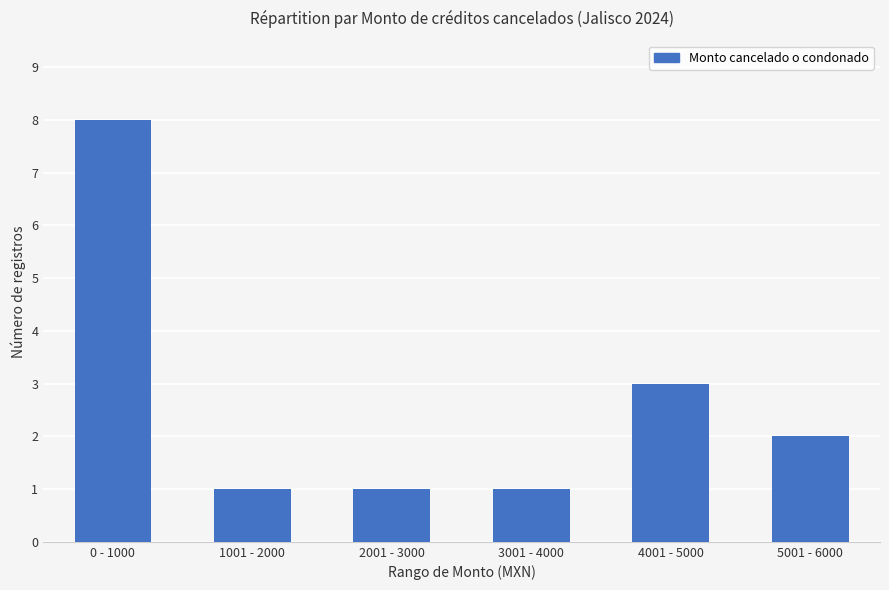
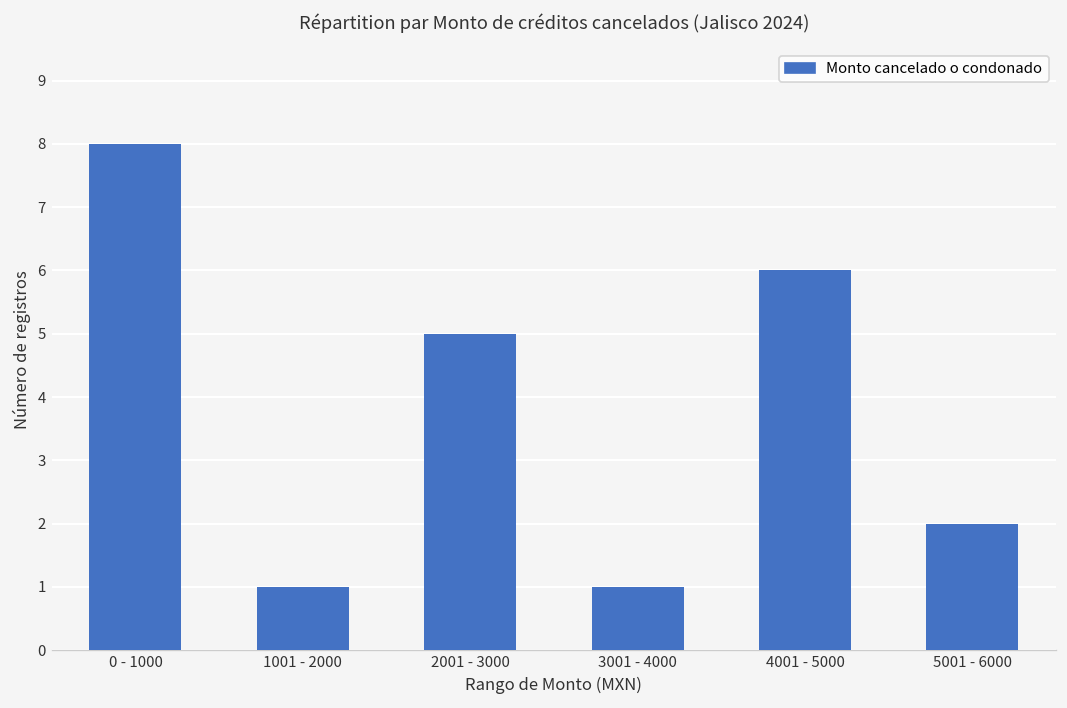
  {
    "0 - 1000": 8,
    "1001 - 2000": 1,
-   "2001 - 3000": 1,
+   "2001 - 3000": 5,
    "3001 - 4000": 1,
-   "4001 - 5000": 3,
+   "4001 - 5000": 6,
    "5001 - 6000": 2
  }
